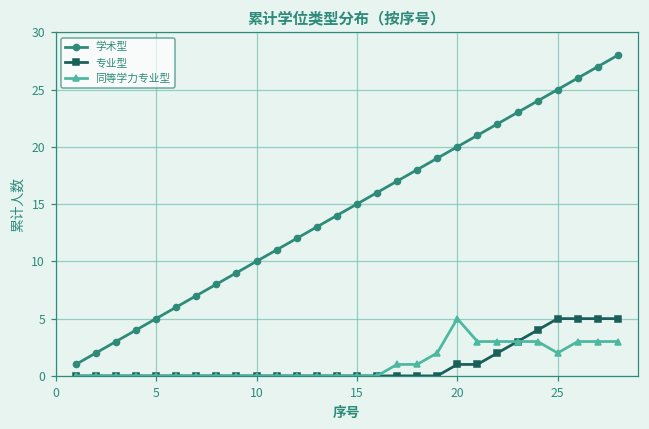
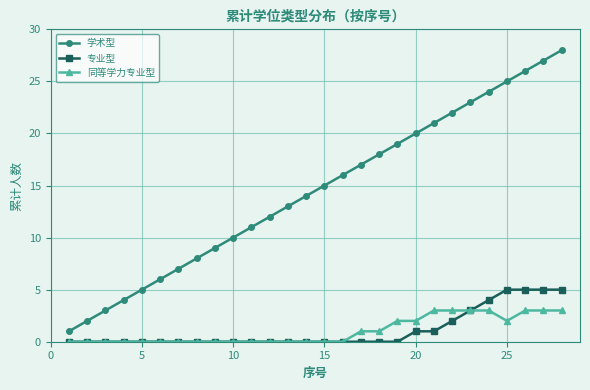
  {
    "同等学力专业型": {
-     "20": 5,
+     "20": 2,
      "25": 2
    }
  }
